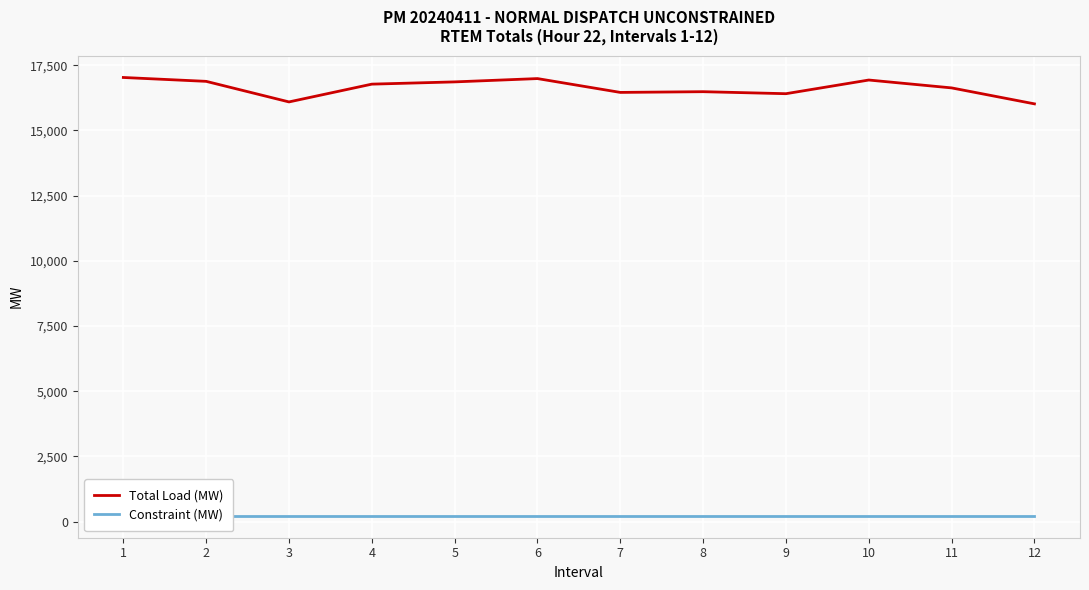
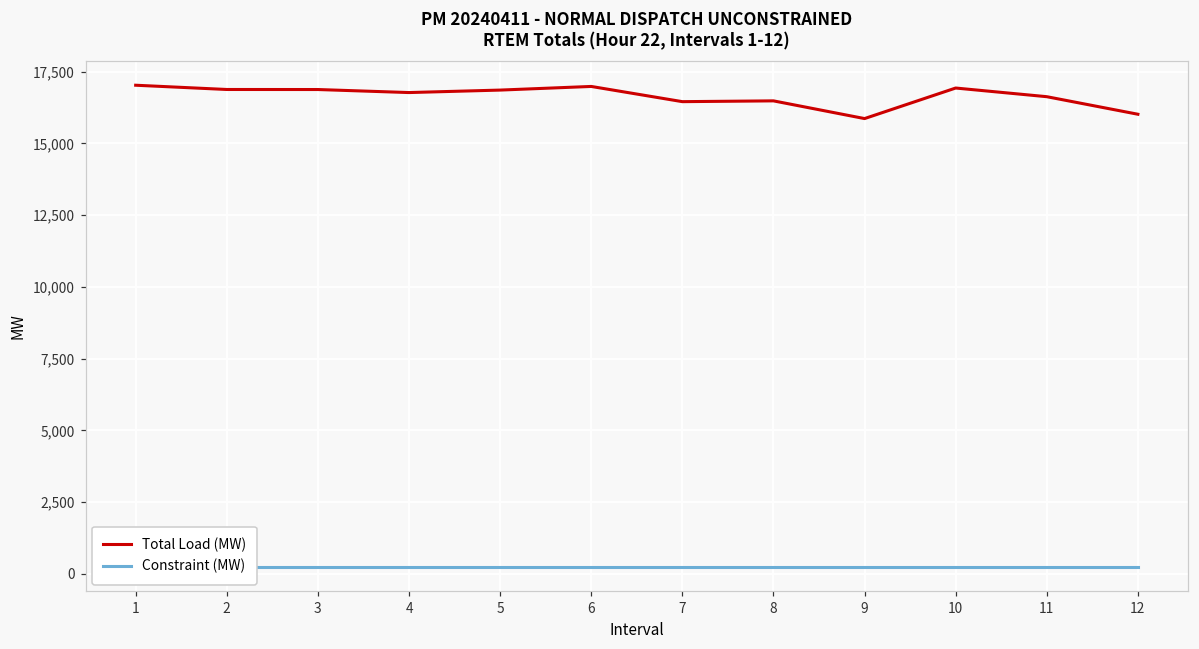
  {
    "Total Load (MW)": {
      "1": "17,000",
      "2": "16,900",
-     "3": "16,100",
+     "3": "16,900",
      "4": "16,800",
      "5": "16,900",
      "6": "17,000",
      "7": "16,500",
      "8": "16,500",
-     "9": "16,400",
+     "9": "15,900",
      "10": "16,900",
      "11": "16,600",
      "12": "16,000"
    },
    "Constraint (MW)": {
      "3": "200",
      "4": "200",
      "5": "200",
      "6": "200",
      "7": "200",
      "8": "200",
      "9": "200",
      "10": "200",
      "11": "200",
      "12": "200"
    }
  }
